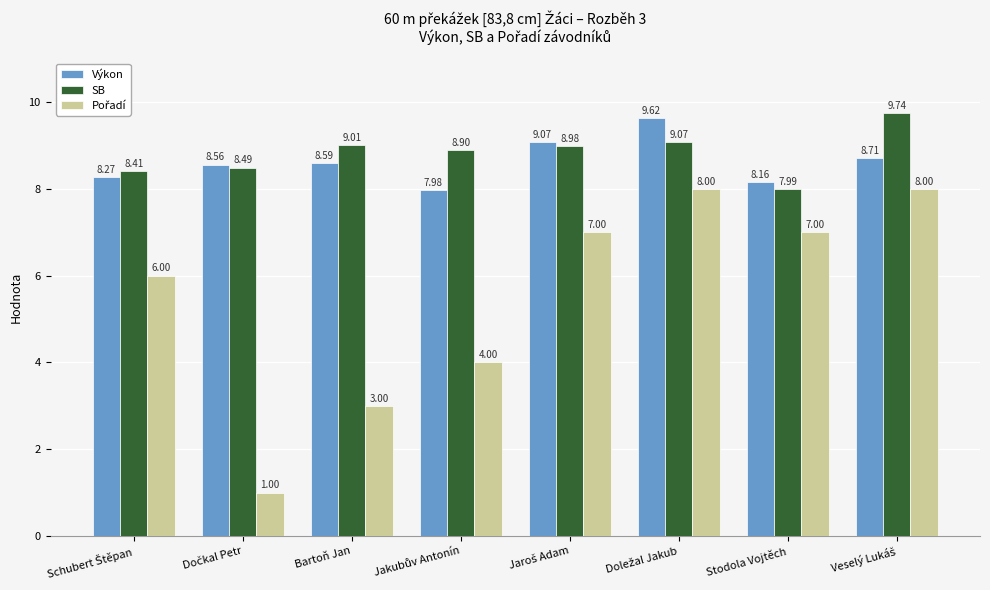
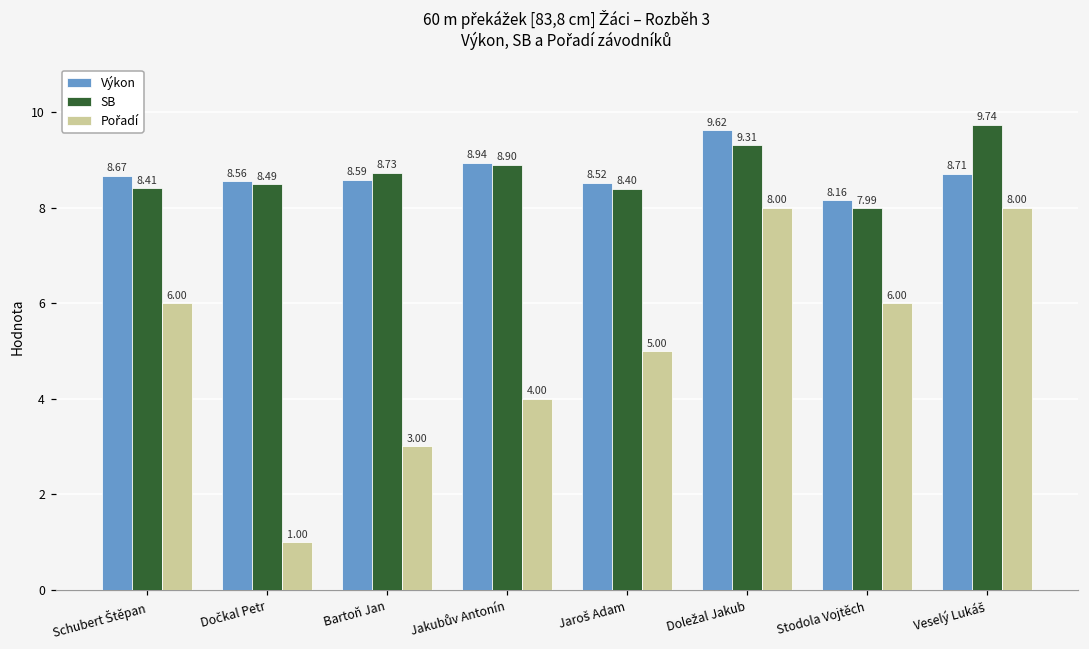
  {
    "Výkon": {
-     "Schubert Štěpan": 8.27,
+     "Schubert Štěpan": 8.67,
      "Dočkal Petr": 8.56,
      "Bartoň Jan": 8.59,
-     "Jakubův Antonín": 7.98,
-     "Jaroš Adam": 9.07,
+     "Jakubův Antonín": 8.94,
+     "Jaroš Adam": 8.52,
      "Doležal Jakub": 9.62,
      "Stodola Vojtěch": 8.16,
      "Veselý Lukáš": 8.71
    },
    "SB": {
      "Schubert Štěpan": 8.41,
      "Dočkal Petr": 8.49,
-     "Bartoň Jan": 9.01,
+     "Bartoň Jan": 8.73,
      "Jakubův Antonín": 8.90,
-     "Jaroš Adam": 8.98,
-     "Doležal Jakub": 9.07,
+     "Jaroš Adam": 8.40,
+     "Doležal Jakub": 9.31,
      "Stodola Vojtěch": 7.99,
      "Veselý Lukáš": 9.74
    },
    "Pořadí": {
      "Schubert Štěpan": 6.00,
      "Dočkal Petr": 1.00,
      "Bartoň Jan": 3.00,
      "Jakubův Antonín": 4.00,
-     "Jaroš Adam": 7.00,
+     "Jaroš Adam": 5.00,
      "Doležal Jakub": 8.00,
-     "Stodola Vojtěch": 7.00,
+     "Stodola Vojtěch": 6.00,
      "Veselý Lukáš": 8.00
    }
  }
